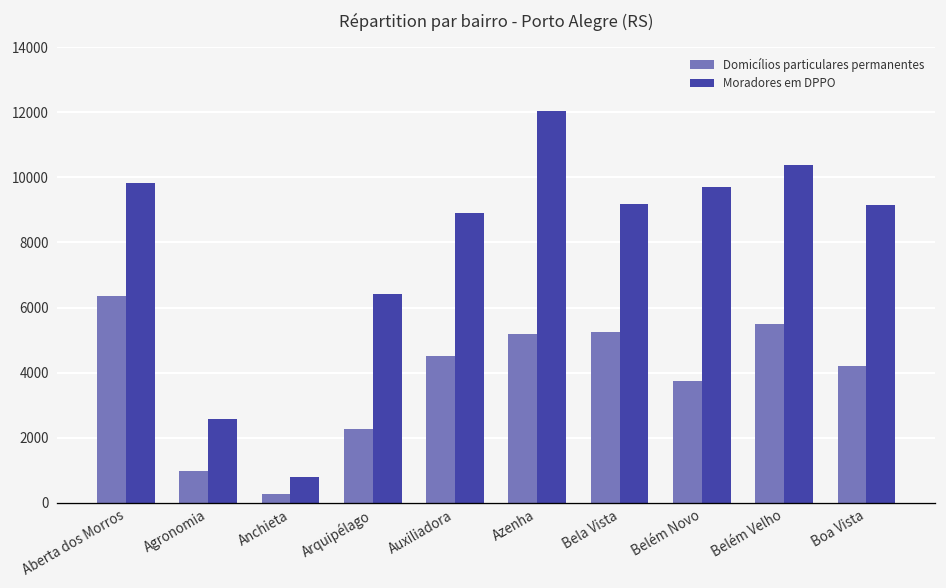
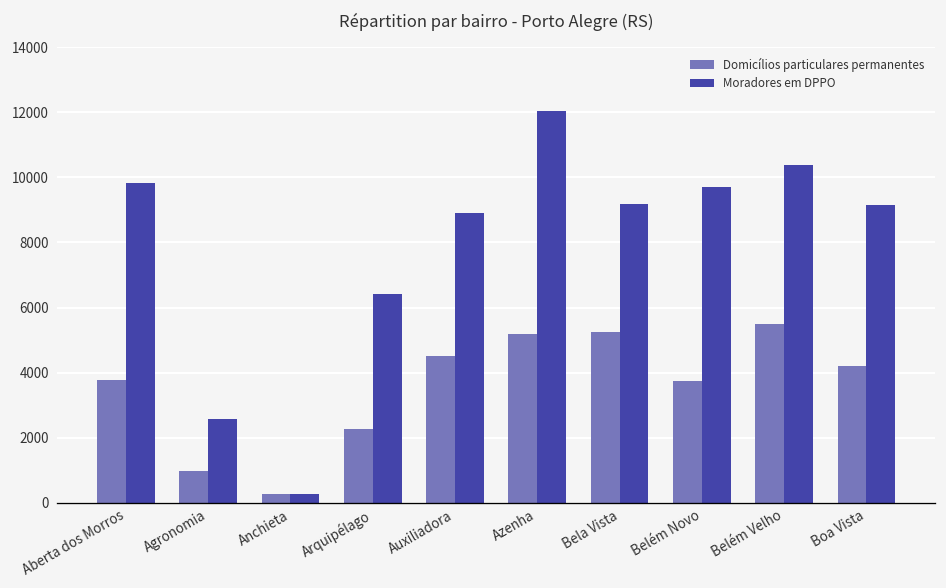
  {
    "Domicílios particulares permanentes": {
-     "Aberta dos Morros": 6300,
+     "Aberta dos Morros": 3800,
      "Agronomia": 1000,
      "Anchieta": 300,
      "Arquipélago": 2300,
      "Auxiliadora": 4500,
      "Azenha": 5200,
      "Bela Vista": 5200,
      "Belém Novo": 3700,
      "Belém Velho": 5500,
      "Boa Vista": 4200
    },
    "Moradores em DPPO": {
      "Aberta dos Morros": 9800,
      "Agronomia": 2600,
-     "Anchieta": 800,
+     "Anchieta": 300,
      "Arquipélago": 6400,
      "Auxiliadora": 8900,
      "Azenha": 12000,
      "Bela Vista": 9200,
      "Belém Novo": 9700,
      "Belém Velho": 10400,
      "Boa Vista": 9200
    }
  }
